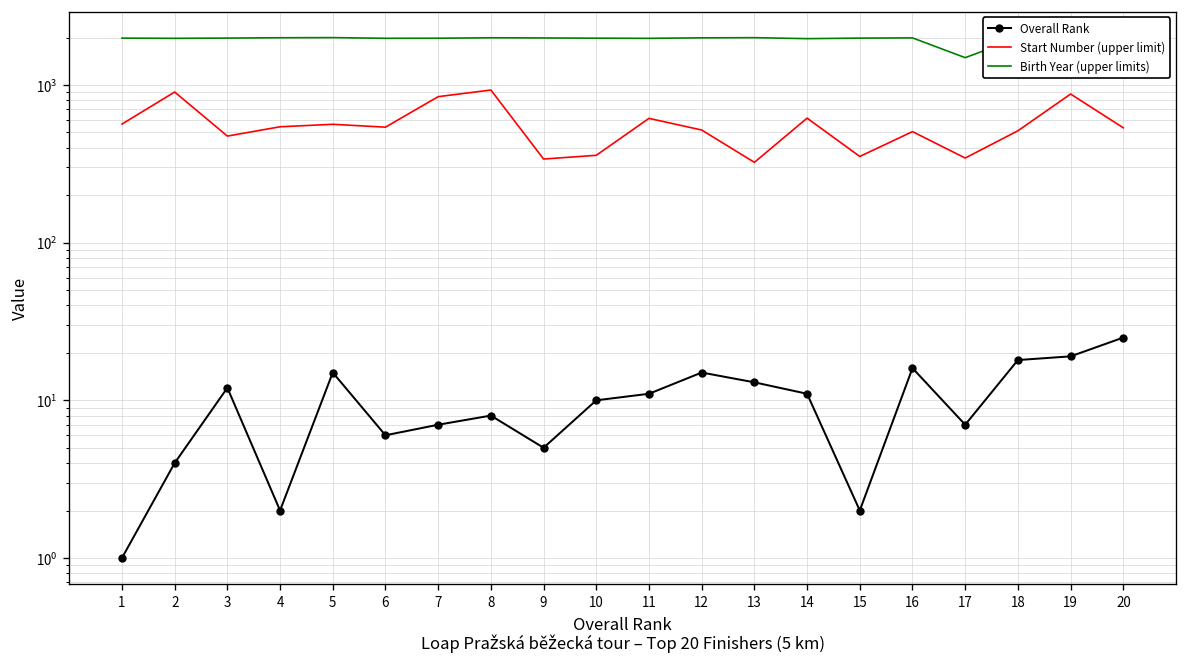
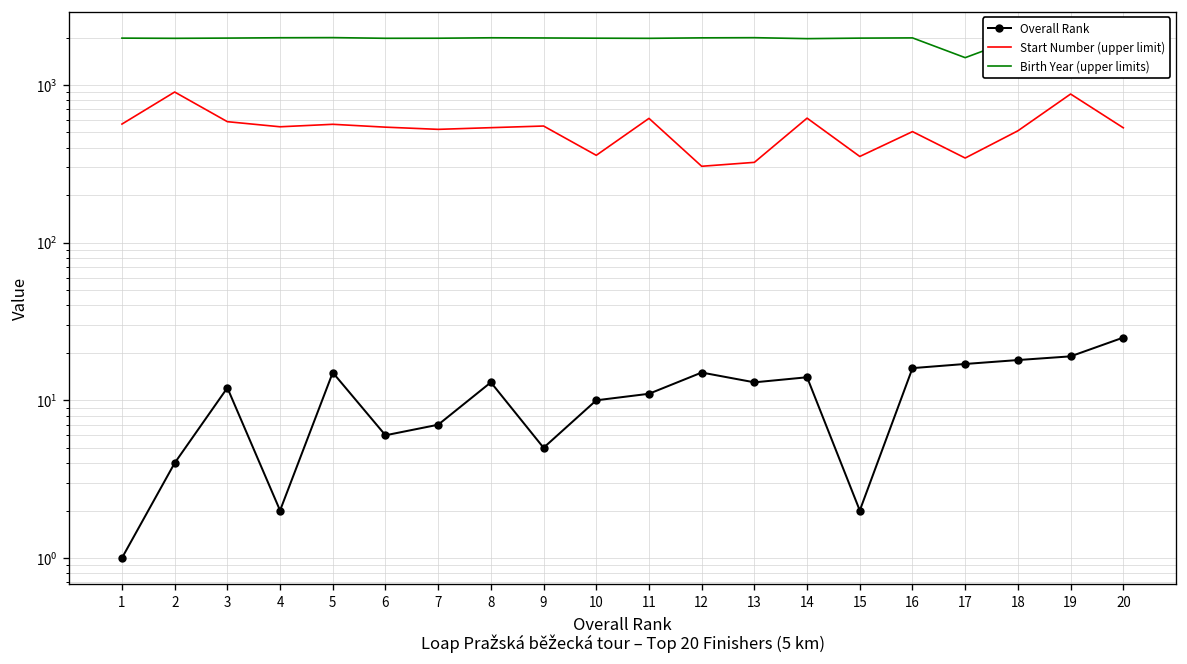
  {
    "Overall Rank": {
      "1": 1,
      "2": 4,
      "3": 12,
      "4": 2,
      "5": 15,
      "6": 6,
      "7": 7,
-     "8": 8,
+     "8": 13,
      "9": 5,
      "10": 10,
      "11": 11,
      "12": 15,
      "13": 13,
-     "14": 11,
+     "14": 14,
      "15": 2,
      "16": 16,
-     "17": 7,
+     "17": 17,
      "18": 18,
      "19": 19,
      "20": 25
    },
    "Start Number (upper limit)": {
      "1": 570,
      "2": 900,
-     "3": 470,
+     "3": 600,
      "4": 540,
      "5": 560,
      "6": 540,
-     "7": 800,
-     "8": 900,
-     "9": 340,
+     "7": 520,
+     "8": 540,
+     "9": 550,
      "10": 360,
      "11": 600,
-     "12": 520,
+     "12": 310,
      "13": 320,
      "14": 600,
      "15": 350,
      "16": 510,
      "17": 340,
      "18": 510,
      "19": 900,
      "20": 540
    },
    "Birth Year (upper limits)": {
      "1": 2000,
      "2": 2000,
      "3": 2000,
      "4": 2000,
      "5": 2000,
      "6": 2000,
      "7": 2000,
      "8": 2000,
      "9": 2000,
      "10": 2000,
      "11": 2000,
      "12": 2000,
      "13": 2000,
      "14": 2000,
      "15": 2000,
      "16": 2000,
      "17": 1500
    }
  }
